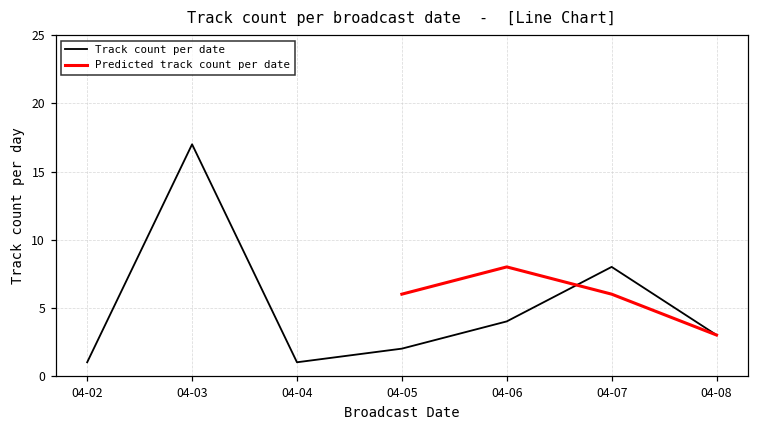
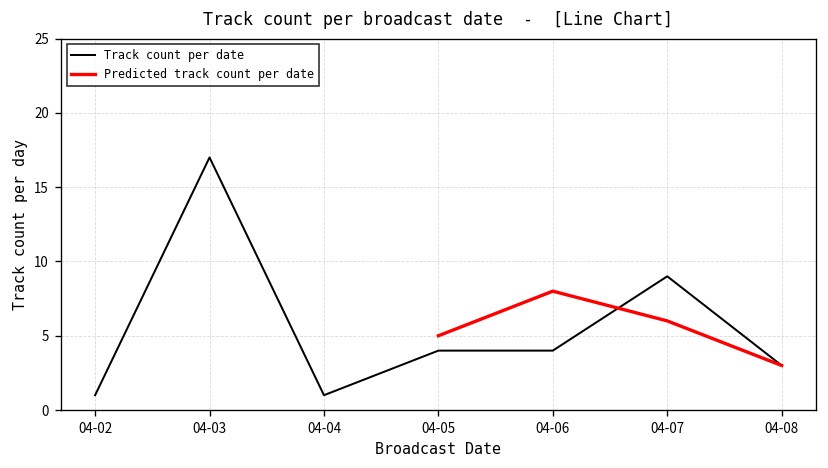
  {
    "Track count per date": {
      "04-02": 1,
      "04-03": 17,
      "04-04": 1,
-     "04-05": 2,
+     "04-05": 4,
      "04-06": 4,
-     "04-07": 8
+     "04-07": 9
    },
    "Predicted track count per date": {
-     "04-05": 6,
+     "04-05": 5,
      "04-06": 8,
      "04-07": 6
    }
  }
